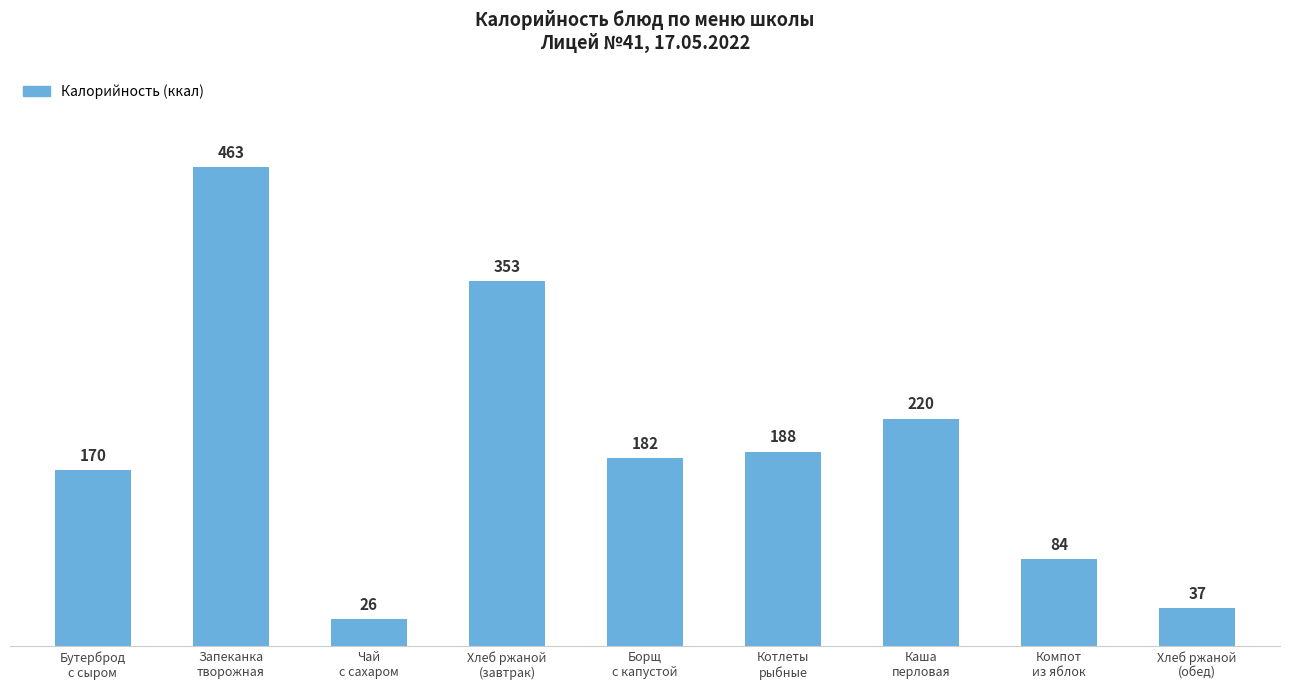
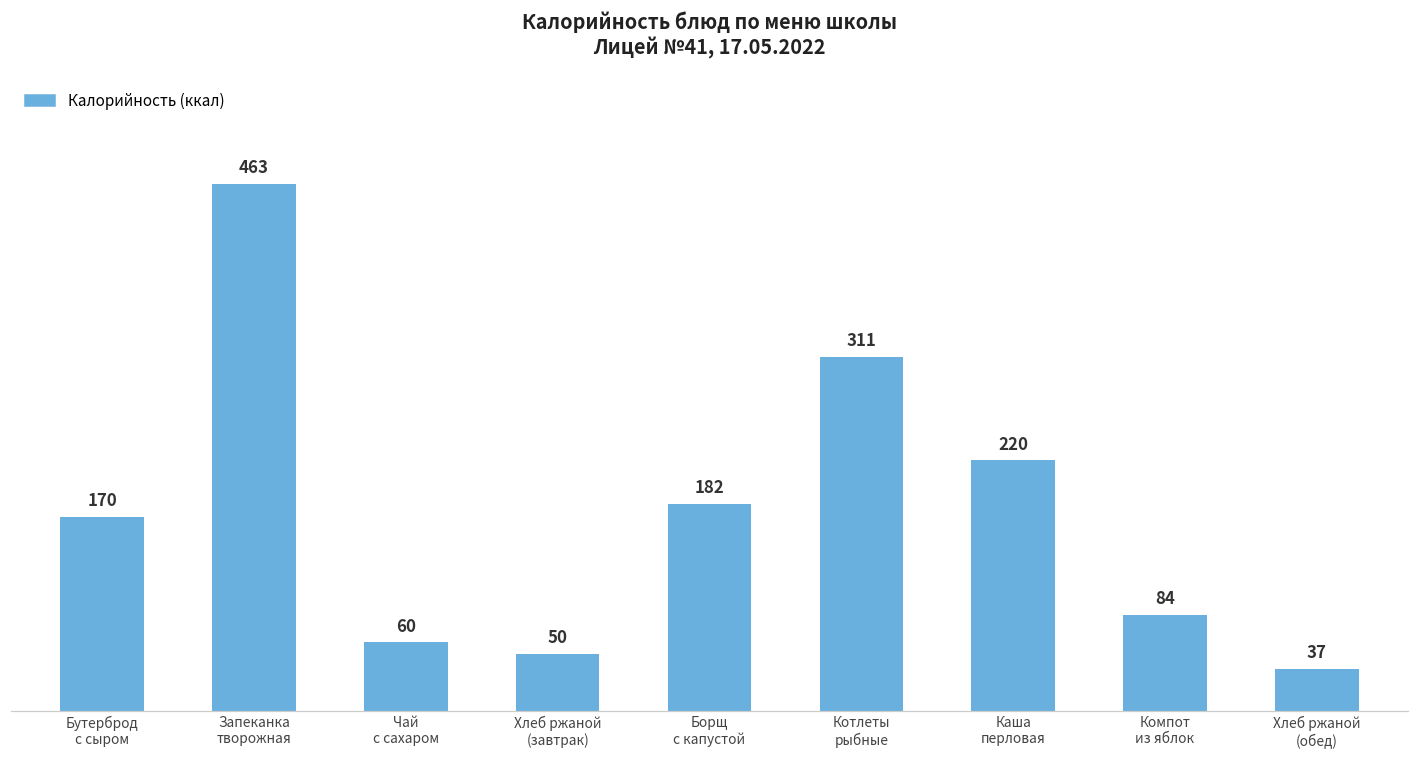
  {
    "Бутерброд с сыром": 170,
    "Запеканка творожная": 463,
-   "Чай с сахаром": 26,
-   "Хлеб ржаной (завтрак)": 353,
+   "Чай с сахаром": 60,
+   "Хлеб ржаной (завтрак)": 50,
    "Борщ с капустой": 182,
-   "Котлеты рыбные": 188,
+   "Котлеты рыбные": 311,
    "Каша перловая": 220,
    "Компот из яблок": 84,
    "Хлеб ржаной (обед)": 37
  }
